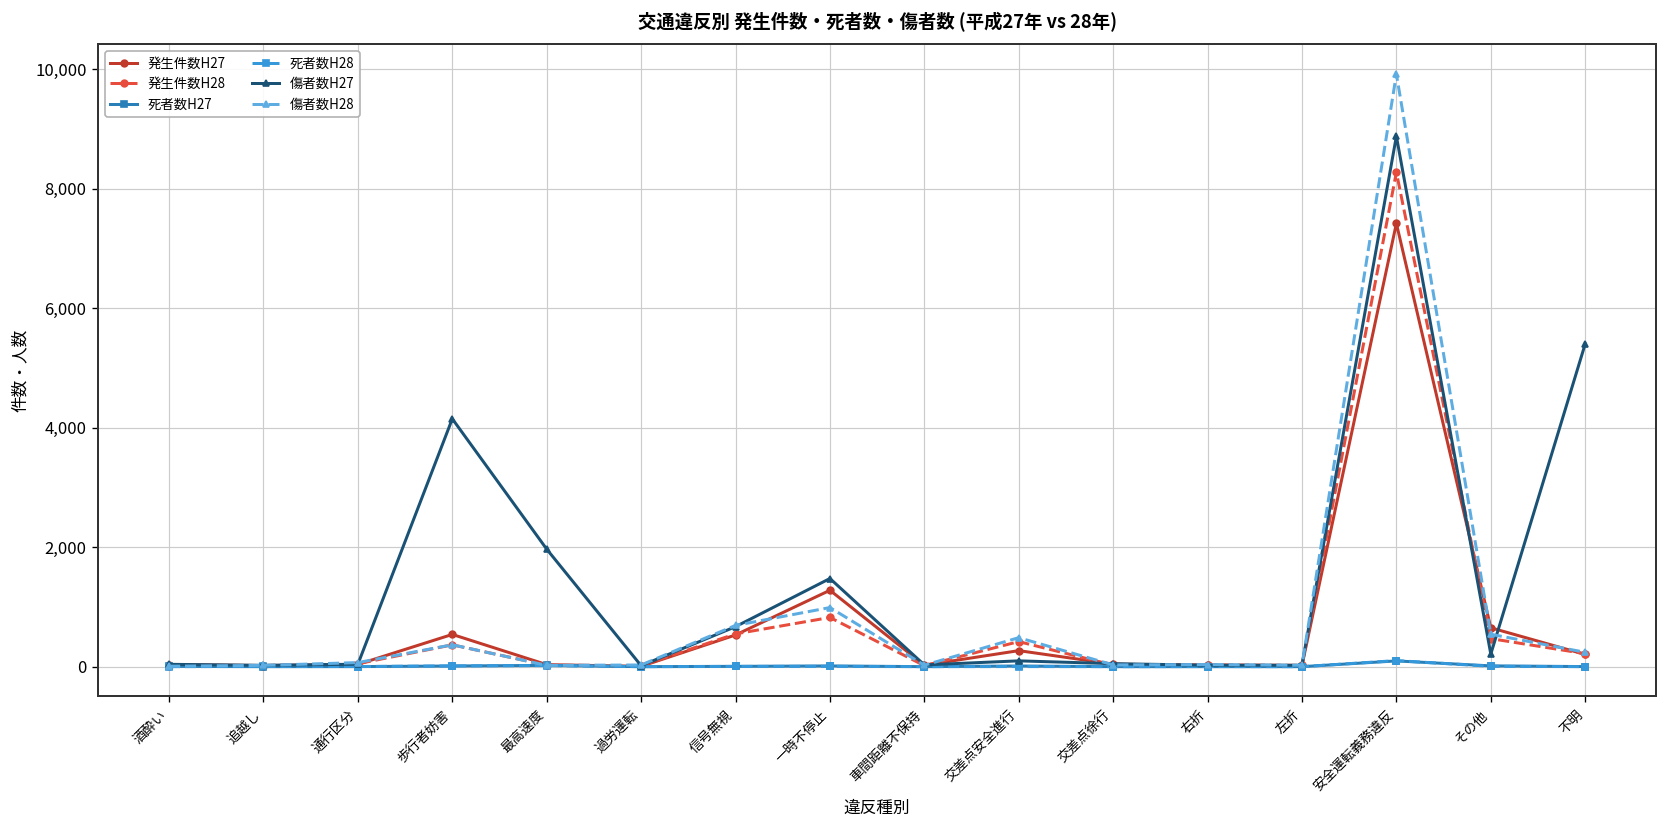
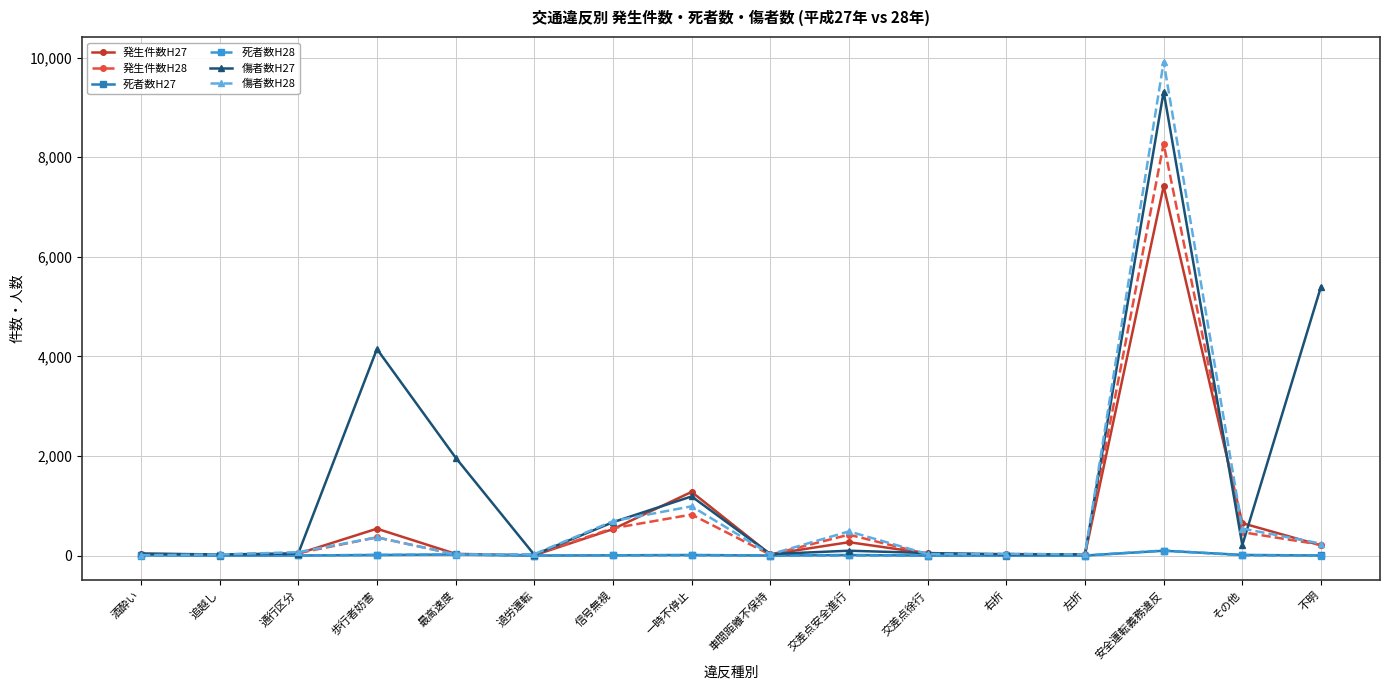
  {
    "傷者数H27": {
      "歩行者妨害": "4,100",
      "最高速度": "2,000",
-     "一時不停止": "1,500",
+     "一時不停止": "1,200",
      "交差点安全進行": "100",
-     "安全運転義務違反": "8,900",
+     "安全運転義務違反": "9,300",
      "その他": "200",
      "不明": "5,400"
    }
  }
